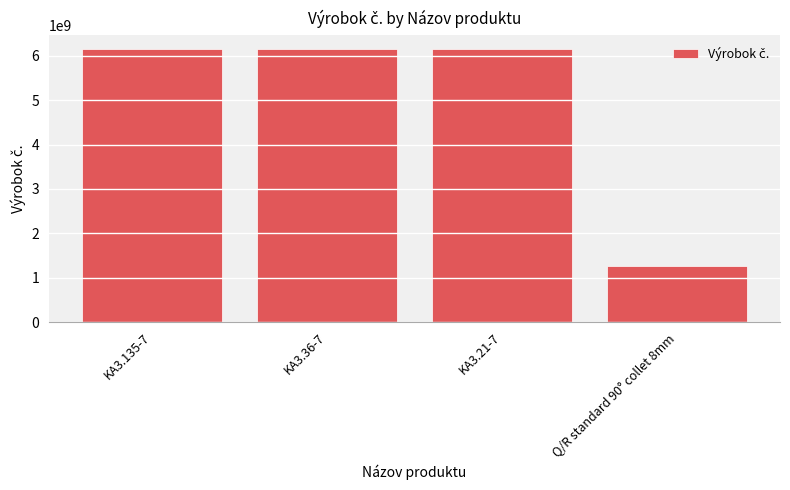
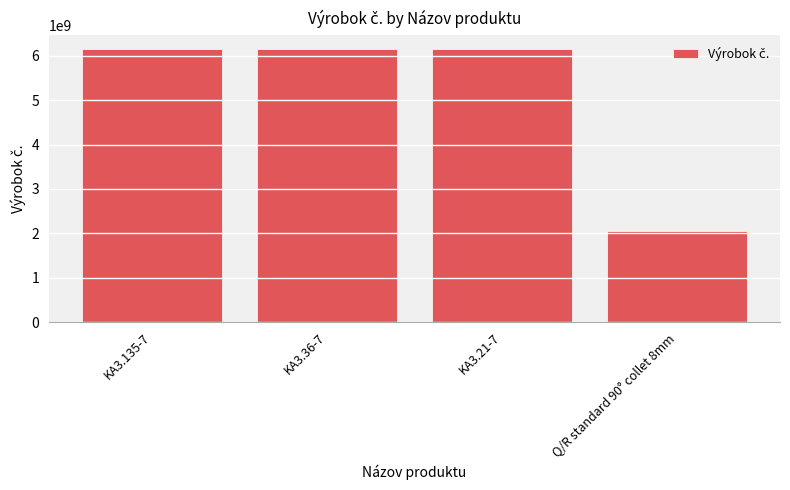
  {
    "KA3.135-7": 6200000000,
    "KA3.36-7": 6200000000,
    "KA3.21-7": 6200000000,
-   "Q/R standard 90° collet 8mm": 1300000000
+   "Q/R standard 90° collet 8mm": 2100000000
  }
